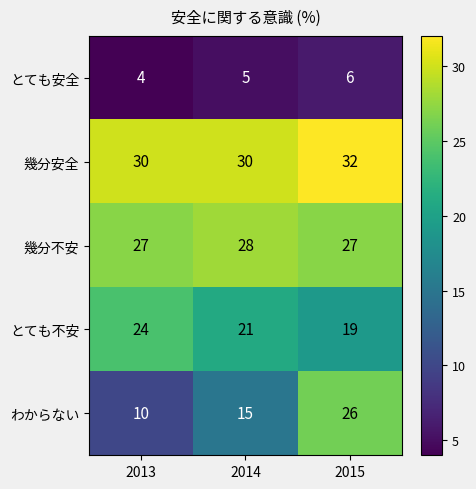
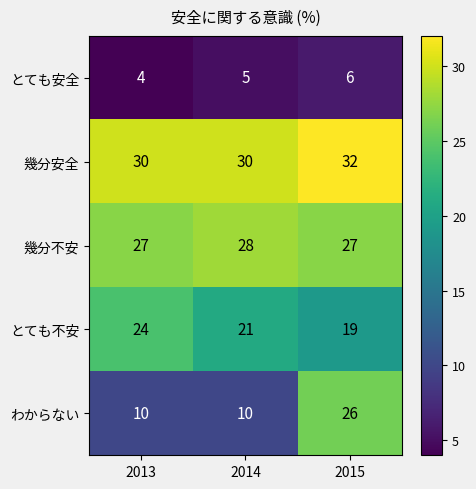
  {
    "とても安全": {
      "2013": 4,
      "2014": 5,
      "2015": 6
    },
    "幾分安全": {
      "2013": 30,
      "2014": 30,
      "2015": 32
    },
    "幾分不安": {
      "2013": 27,
      "2014": 28,
      "2015": 27
    },
    "とても不安": {
      "2013": 24,
      "2014": 21,
      "2015": 19
    },
    "わからない": {
      "2013": 10,
-     "2014": 15,
+     "2014": 10,
      "2015": 26
    }
  }
